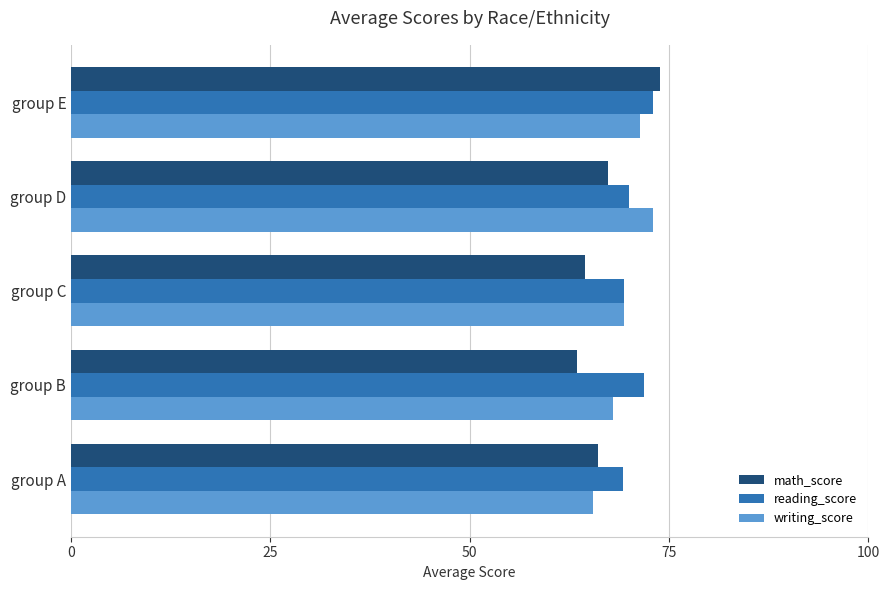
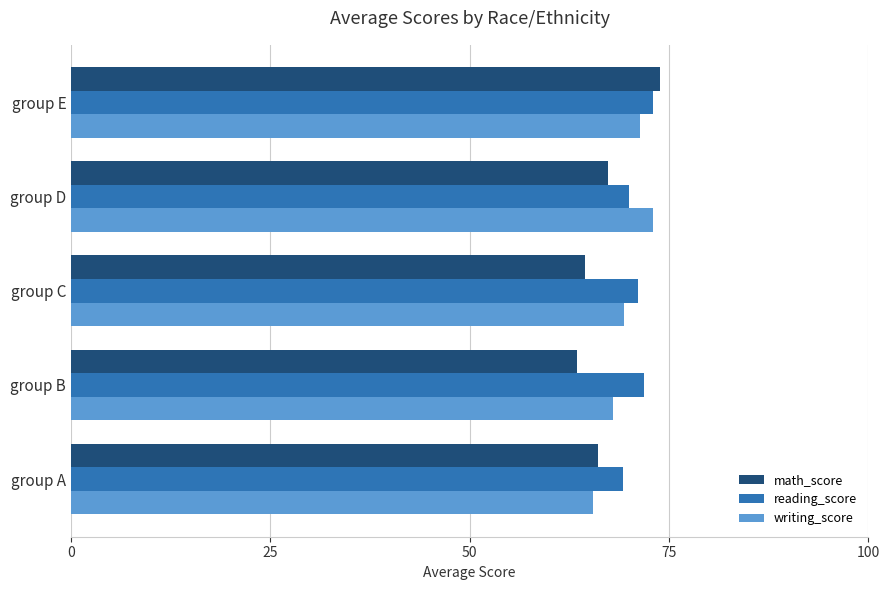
  {
    "math_score": {
      "group E": 74,
      "group D": 67,
      "group C": 64,
      "group B": 63,
      "group A": 66
    },
    "reading_score": {
      "group E": 73,
      "group D": 70,
-     "group C": 69,
+     "group C": 71,
      "group B": 72,
      "group A": 69
    },
    "writing_score": {
      "group E": 71,
      "group D": 73,
      "group C": 69,
      "group B": 68,
      "group A": 65
    }
  }
